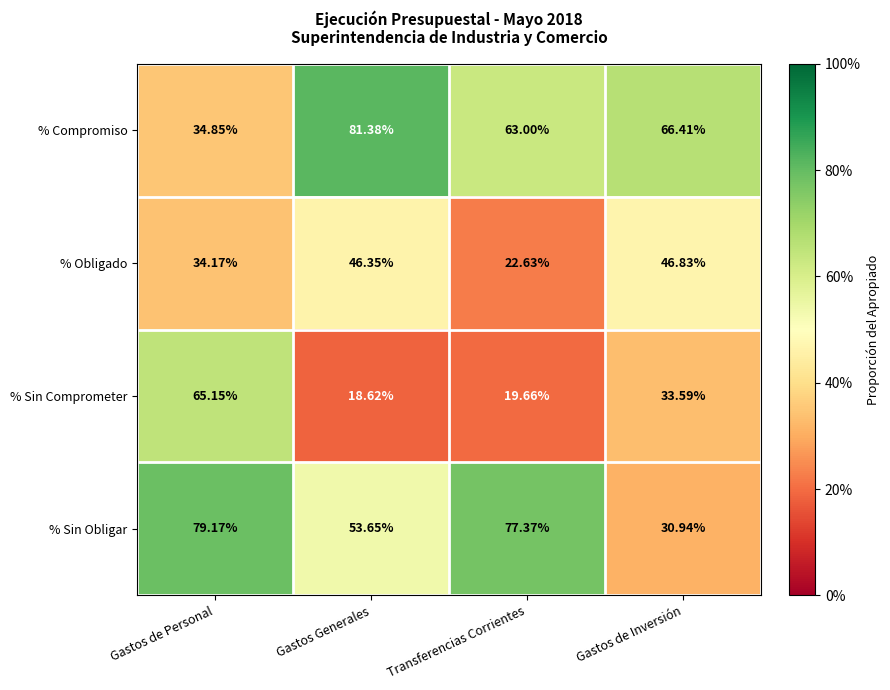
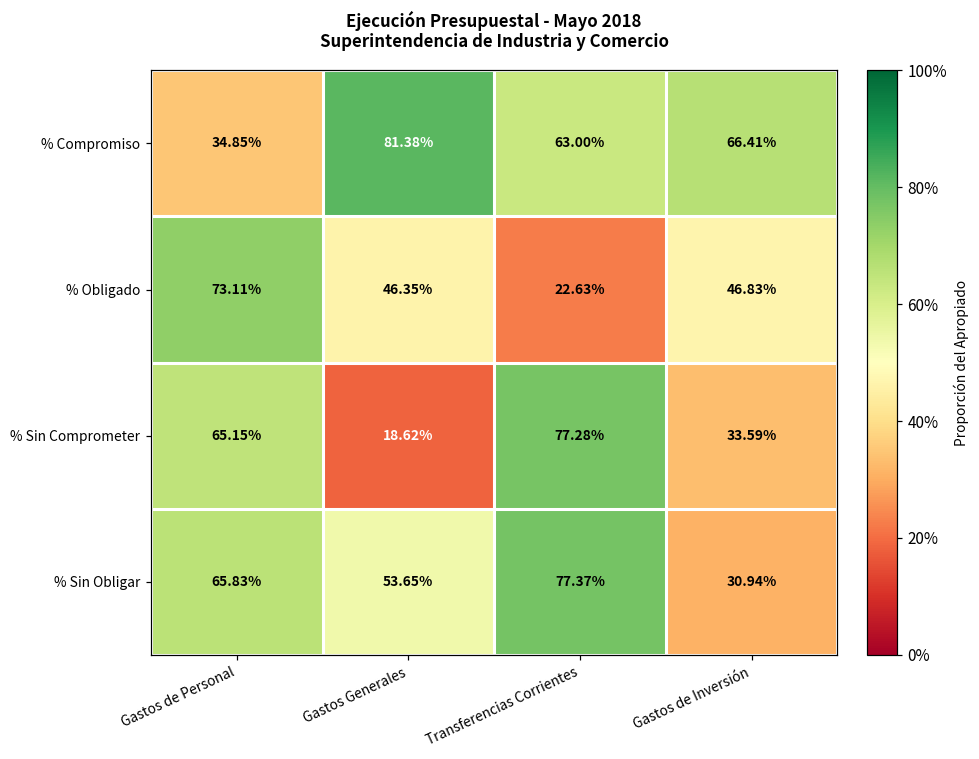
  {
    "% Compromiso": {
      "Gastos de Personal": "34.85%",
      "Gastos Generales": "81.38%",
      "Transferencias Corrientes": "63.00%",
      "Gastos de Inversión": "66.41%"
    },
    "% Obligado": {
-     "Gastos de Personal": "34.17%",
+     "Gastos de Personal": "73.11%",
      "Gastos Generales": "46.35%",
      "Transferencias Corrientes": "22.63%",
      "Gastos de Inversión": "46.83%"
    },
    "% Sin Comprometer": {
      "Gastos de Personal": "65.15%",
      "Gastos Generales": "18.62%",
-     "Transferencias Corrientes": "19.66%",
+     "Transferencias Corrientes": "77.28%",
      "Gastos de Inversión": "33.59%"
    },
    "% Sin Obligar": {
-     "Gastos de Personal": "79.17%",
+     "Gastos de Personal": "65.83%",
      "Gastos Generales": "53.65%",
      "Transferencias Corrientes": "77.37%",
      "Gastos de Inversión": "30.94%"
    }
  }
